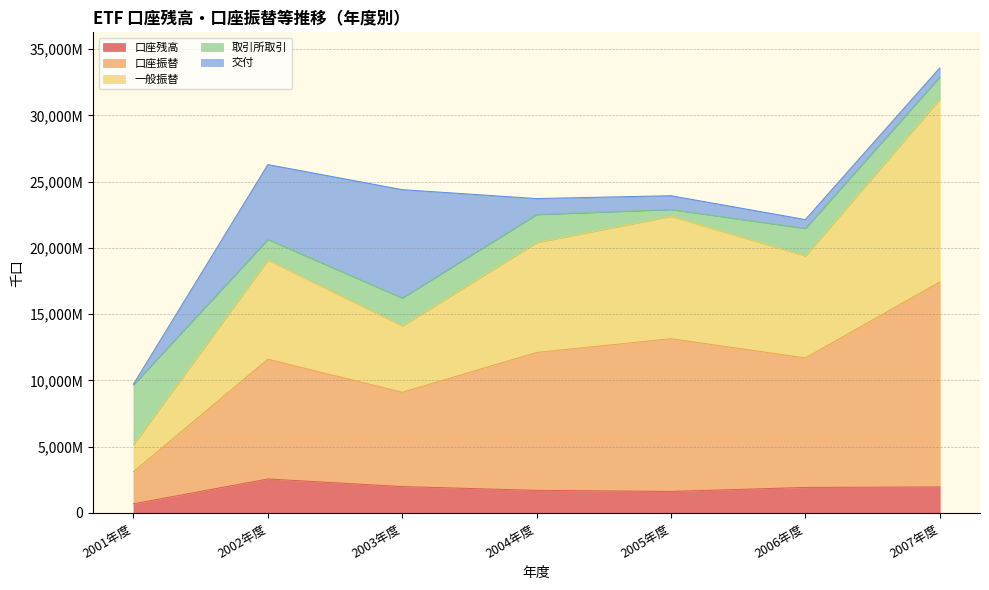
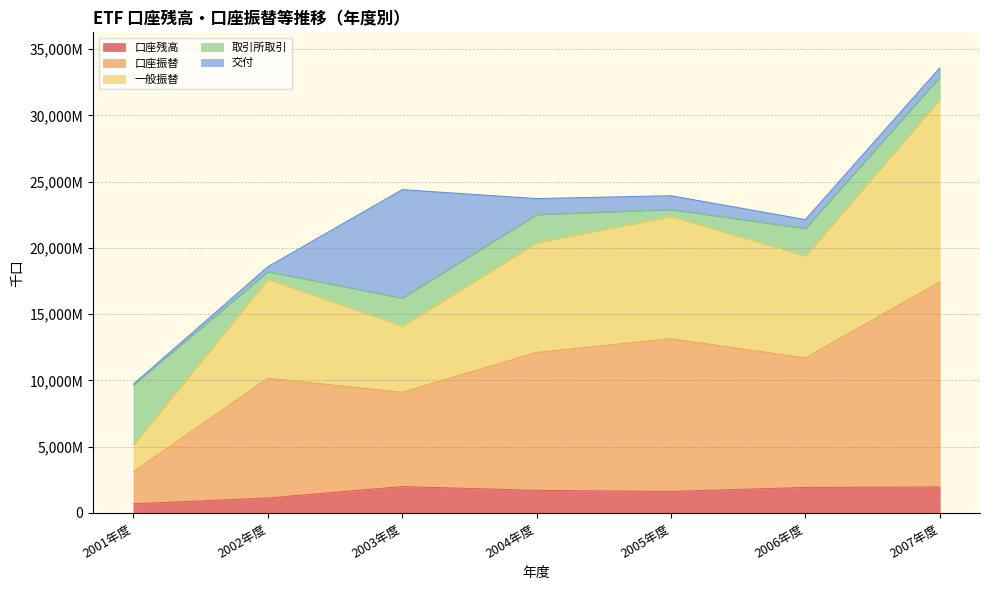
  {
    "口座残高": {
      "2001年度": "700,000,000",
-     "2002年度": "2,600,000,000",
+     "2002年度": "1,100,000,000",
      "2003年度": "2,000,000,000",
      "2004年度": "1,700,000,000",
      "2005年度": "1,600,000,000",
      "2006年度": "1,900,000,000",
      "2007年度": "2,000,000,000"
    },
    "取引所取引": {
-     "2002年度": "1,600,000,000",
+     "2002年度": "600,000,000",
      "2003年度": "2,100,000,000",
      "2004年度": "2,100,000,000",
      "2005年度": "500,000,000",
      "2006年度": "2,100,000,000",
      "2007年度": "1,700,000,000"
    },
    "交付": {
-     "2002年度": "5,700,000,000",
+     "2002年度": "400,000,000",
      "2003年度": "8,200,000,000",
      "2004年度": "1,200,000,000",
      "2005年度": "1,000,000,000",
      "2006年度": "700,000,000",
      "2007年度": "700,000,000"
    }
  }
